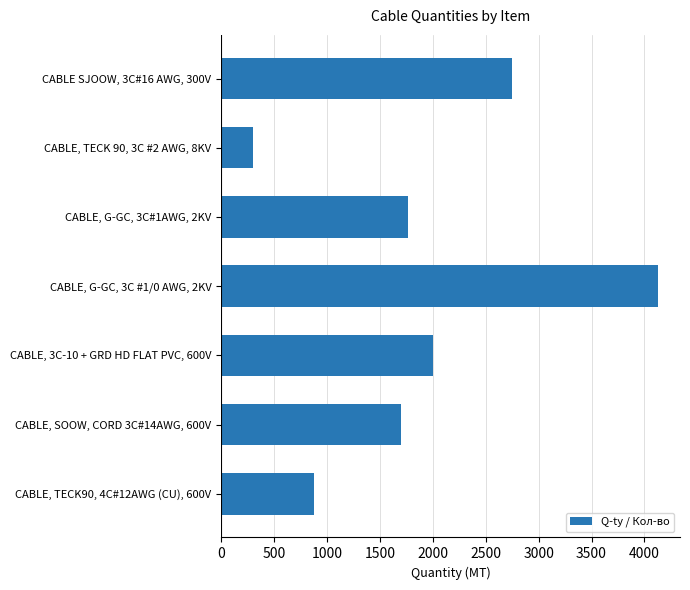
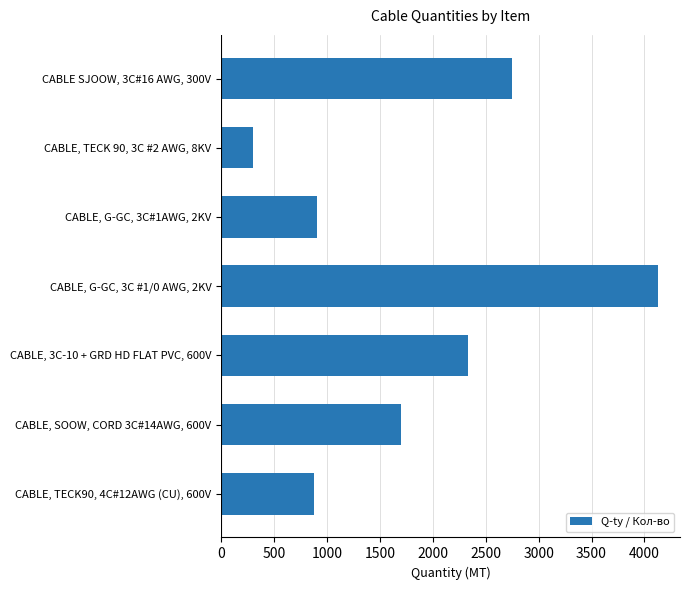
  {
    "CABLE SJOOW, 3C#16 AWG, 300V": 2750,
    "CABLE, TECK 90, 3C #2 AWG, 8KV": 300,
-   "CABLE, G-GC, 3C#1AWG, 2KV": 1760,
+   "CABLE, G-GC, 3C#1AWG, 2KV": 910,
    "CABLE, G-GC, 3C #1/0 AWG, 2KV": 4130,
-   "CABLE, 3C-10 + GRD HD FLAT PVC, 600V": 2000,
+   "CABLE, 3C-10 + GRD HD FLAT PVC, 600V": 2330,
    "CABLE, SOOW, CORD 3C#14AWG, 600V": 1700,
    "CABLE, TECK90, 4C#12AWG (CU), 600V": 880
  }
